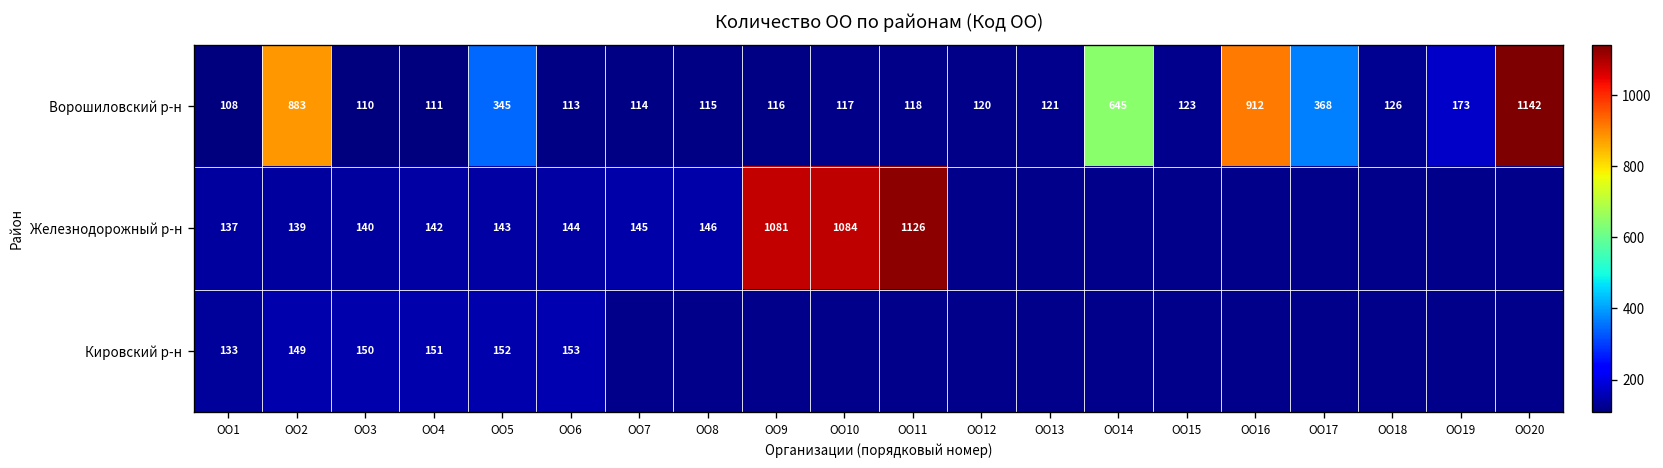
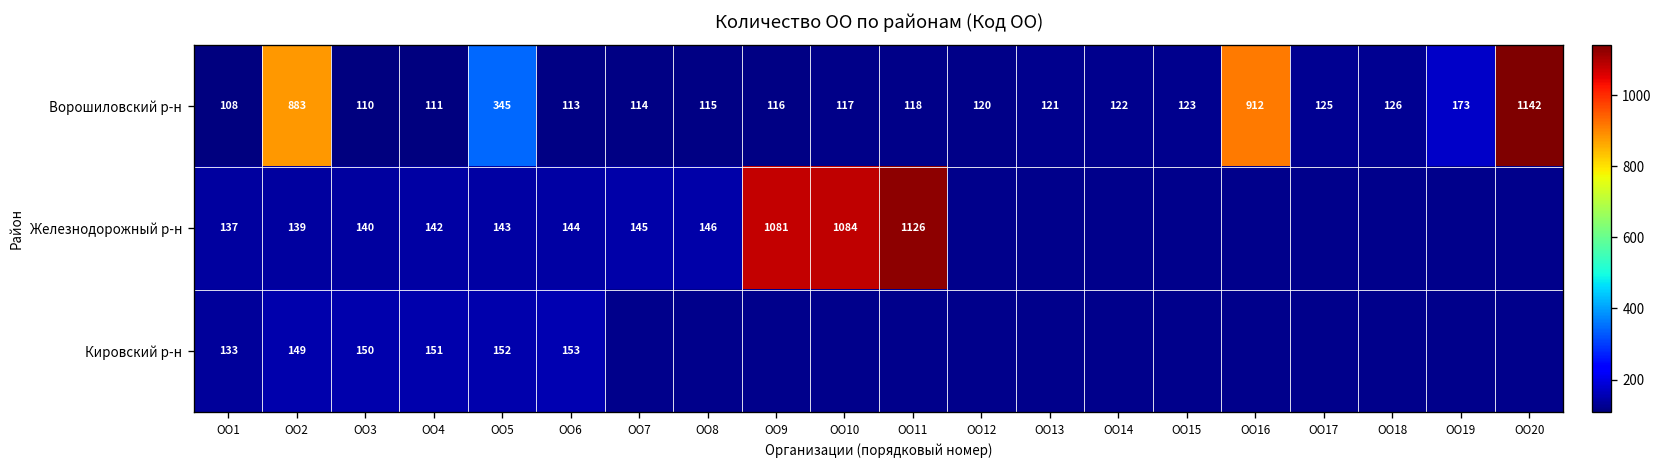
  {
    "Ворошиловский р-н": {
      "ОО1": 108,
      "ОО2": 883,
      "ОО3": 110,
      "ОО4": 111,
      "ОО5": 345,
      "ОО6": 113,
      "ОО7": 114,
      "ОО8": 115,
      "ОО9": 116,
      "ОО10": 117,
      "ОО11": 118,
      "ОО12": 120,
      "ОО13": 121,
-     "ОО14": 645,
+     "ОО14": 122,
      "ОО15": 123,
      "ОО16": 912,
-     "ОО17": 368,
+     "ОО17": 125,
      "ОО18": 126,
      "ОО19": 173,
      "ОО20": 1142
    },
    "Железнодорожный р-н": {
      "ОО1": 137,
      "ОО2": 139,
      "ОО3": 140,
      "ОО4": 142,
      "ОО5": 143,
      "ОО6": 144,
      "ОО7": 145,
      "ОО8": 146,
      "ОО9": 1081,
      "ОО10": 1084,
      "ОО11": 1126
    },
    "Кировский р-н": {
      "ОО1": 133,
      "ОО2": 149,
      "ОО3": 150,
      "ОО4": 151,
      "ОО5": 152,
      "ОО6": 153
    }
  }
